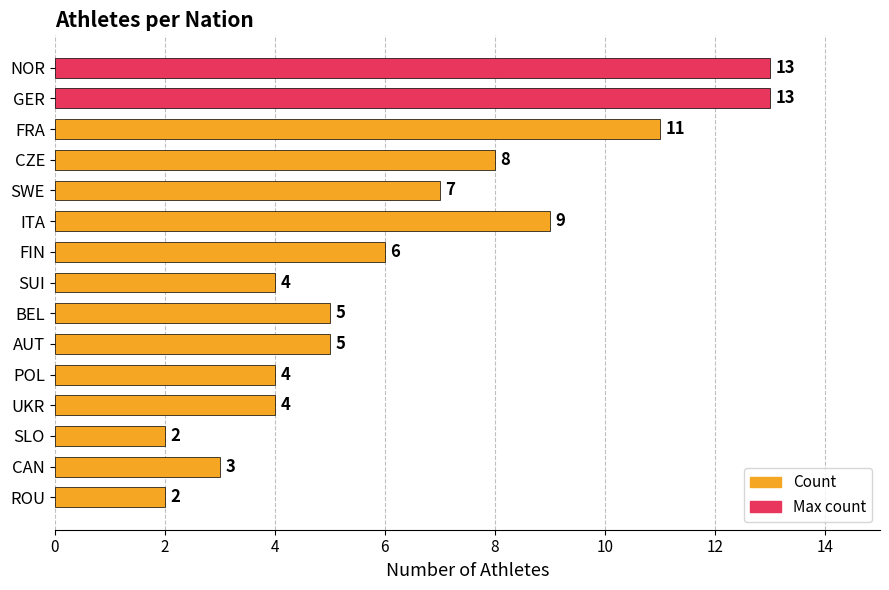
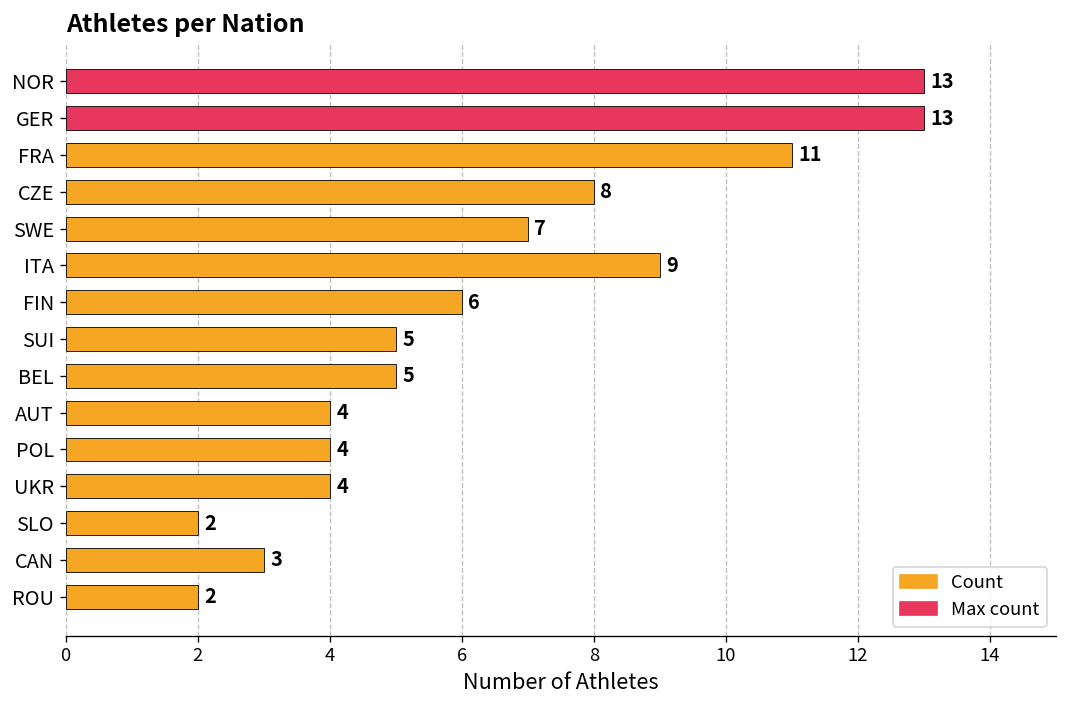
  {
    "NOR": 13,
    "GER": 13,
    "FRA": 11,
    "CZE": 8,
    "SWE": 7,
    "ITA": 9,
    "FIN": 6,
-   "SUI": 4,
+   "SUI": 5,
    "BEL": 5,
-   "AUT": 5,
+   "AUT": 4,
    "POL": 4,
    "UKR": 4,
    "SLO": 2,
    "CAN": 3,
    "ROU": 2
  }
